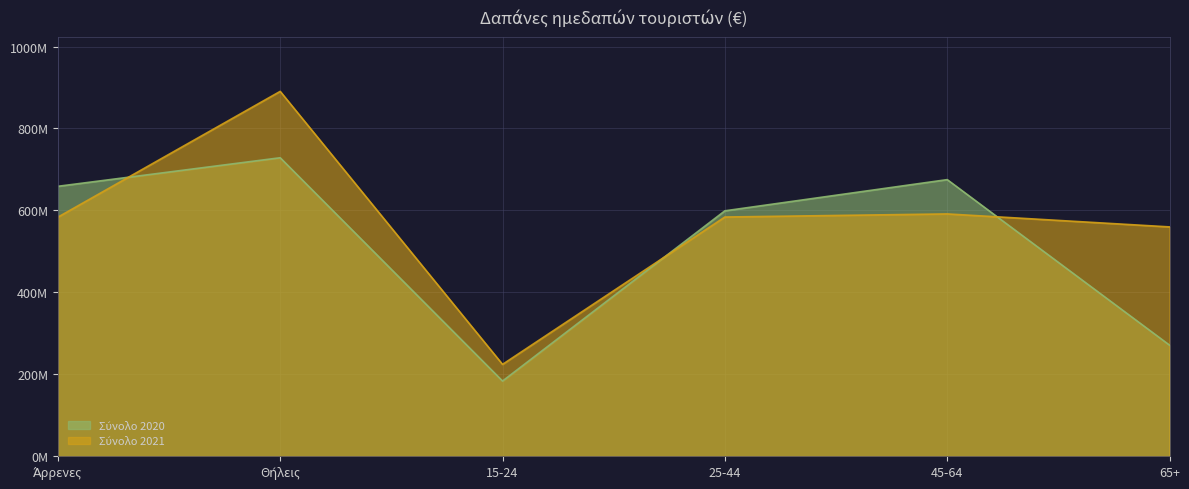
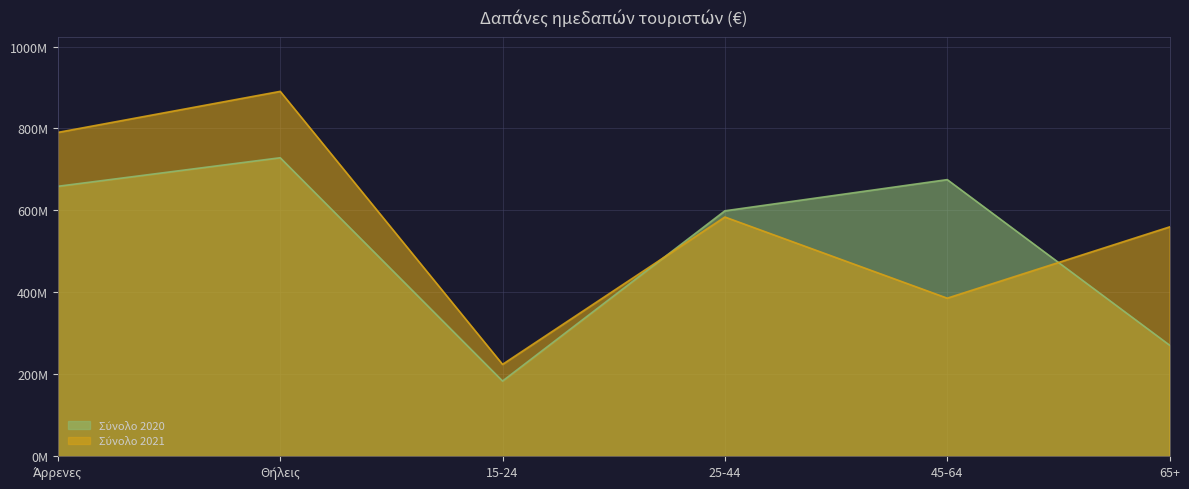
  {
    "Σύνολο 2020": {
      "Άρρενες": 660000000,
      "Θήλεις": 730000000,
      "15-24": 180000000,
      "25-44": 600000000,
      "45-64": 680000000,
      "65+": 270000000
    },
    "Σύνολο 2021": {
-     "Άρρενες": 580000000,
+     "Άρρενες": 790000000,
      "Θήλεις": 890000000,
      "15-24": 220000000,
      "25-44": 580000000,
-     "45-64": 590000000,
+     "45-64": 390000000,
      "65+": 560000000
    }
  }
